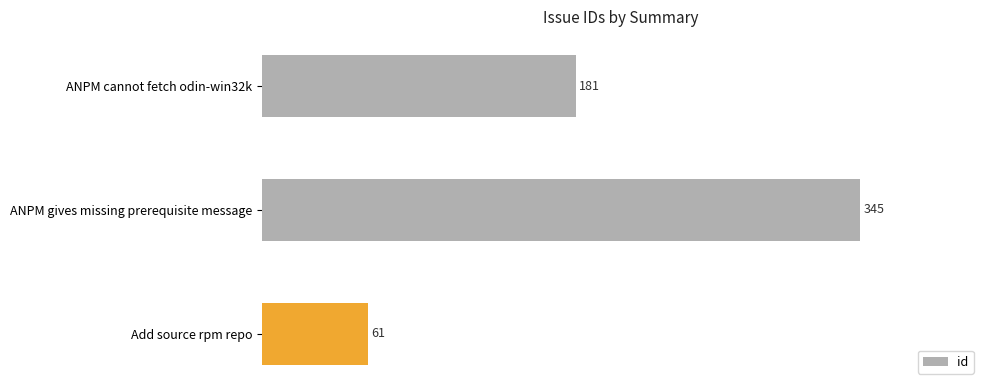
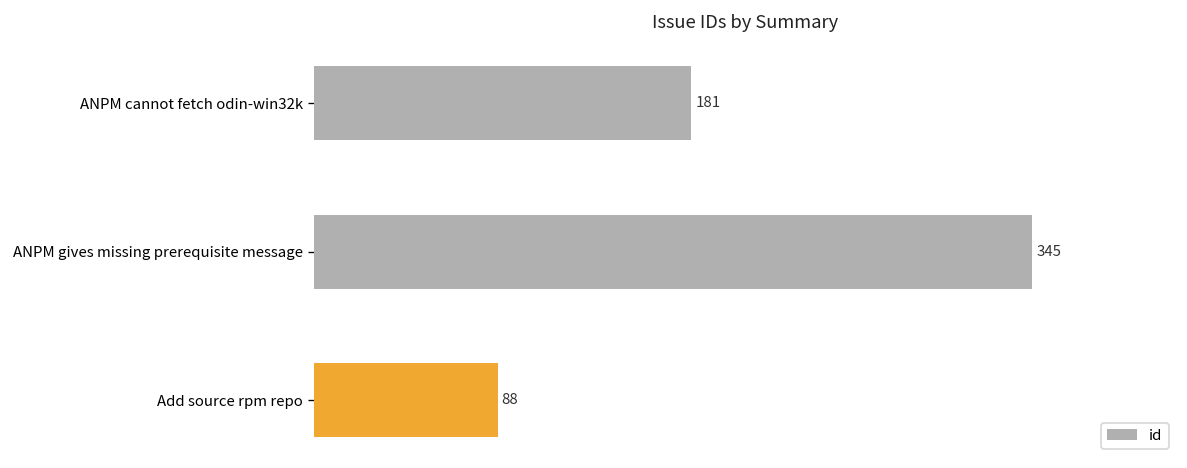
  {
    "ANPM cannot fetch odin-win32k": 181,
    "ANPM gives missing prerequisite message": 345,
-   "Add source rpm repo": 61
+   "Add source rpm repo": 88
  }
